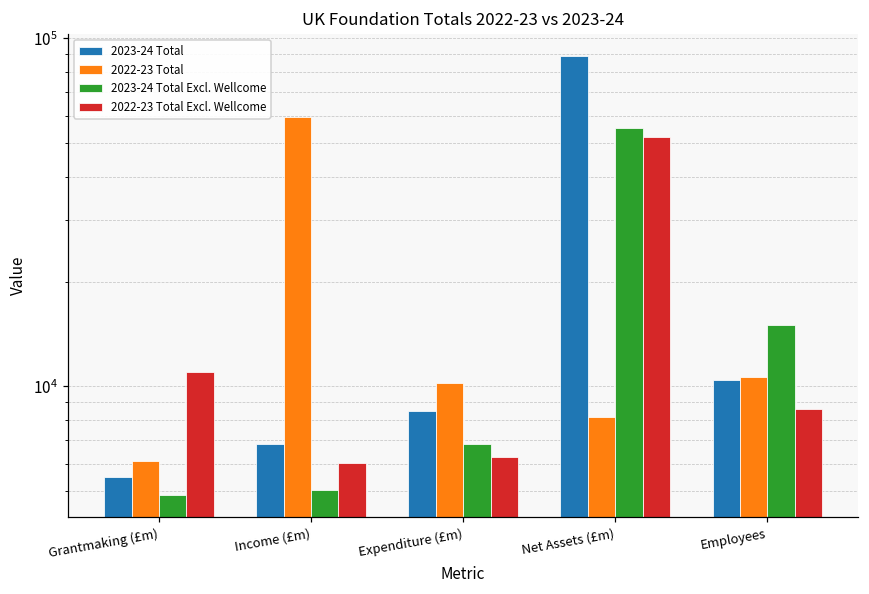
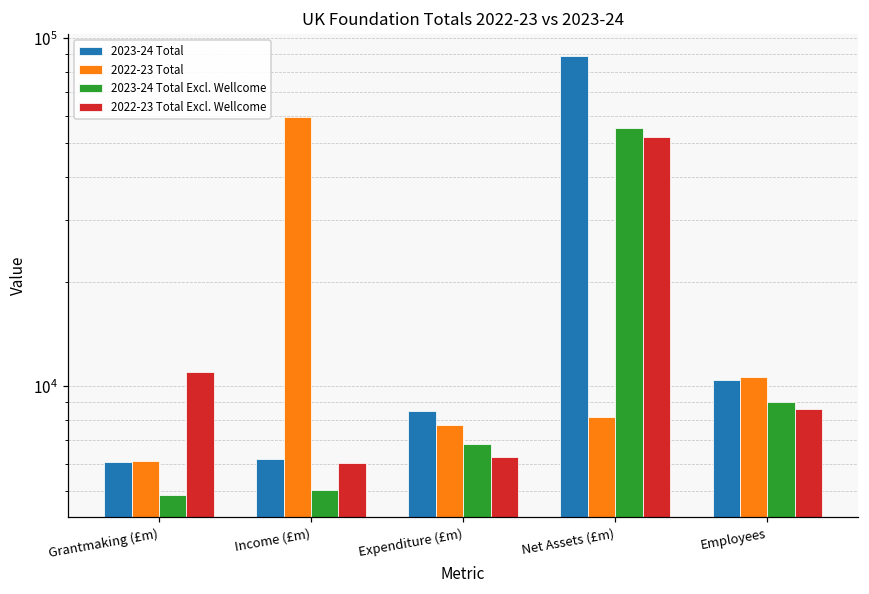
  {
    "2023-24 Total": {
-     "Grantmaking (£m)": 5500,
-     "Income (£m)": 6800,
+     "Grantmaking (£m)": 6100,
+     "Income (£m)": 6200,
      "Expenditure (£m)": 8500,
      "Net Assets (£m)": 89000,
      "Employees": 10500
    },
    "2022-23 Total": {
      "Grantmaking (£m)": 6100,
      "Income (£m)": 59000,
-     "Expenditure (£m)": 10200,
+     "Expenditure (£m)": 7800,
      "Net Assets (£m)": 8200,
      "Employees": 10700
    },
    "2023-24 Total Excl. Wellcome": {
      "Grantmaking (£m)": 4900,
      "Income (£m)": 5000,
      "Expenditure (£m)": 6800,
      "Net Assets (£m)": 55000,
-     "Employees": 15000
+     "Employees": 9000
    },
    "2022-23 Total Excl. Wellcome": {
      "Grantmaking (£m)": 11000,
      "Income (£m)": 6000,
      "Expenditure (£m)": 6300,
      "Net Assets (£m)": 52000,
      "Employees": 8600
    }
  }
